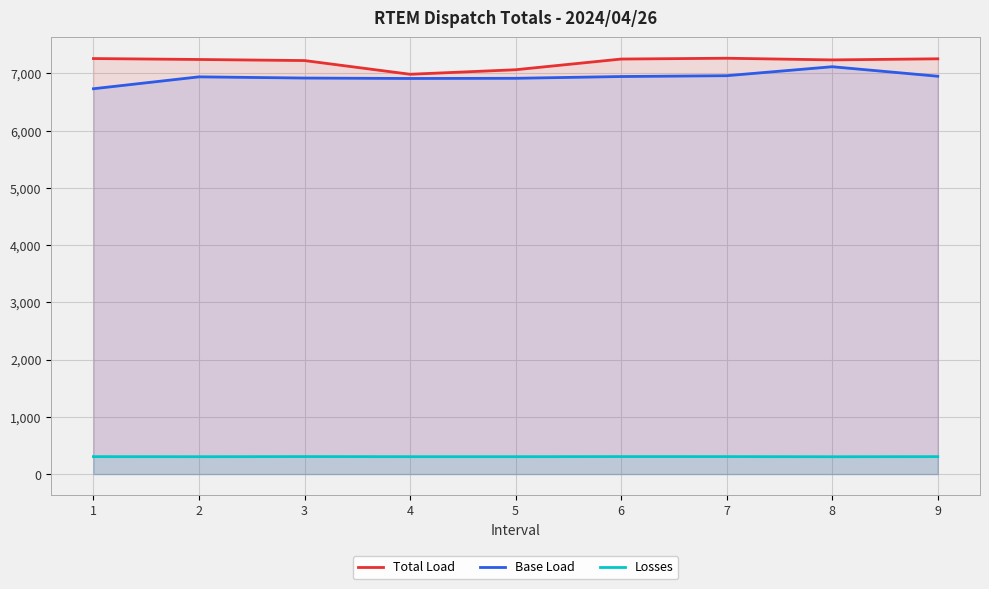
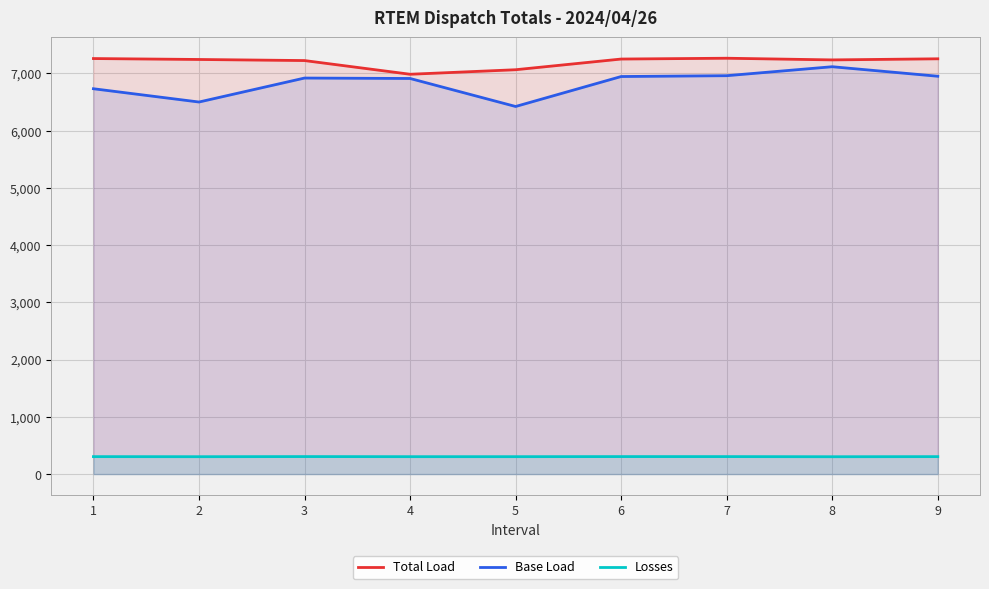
  {
    "Total Load": {
      "1": "7,300",
      "2": "7,200",
      "3": "7,200",
      "4": "7,000",
      "5": "7,100",
      "6": "7,300",
      "7": "7,300",
      "8": "7,200",
      "9": "7,300"
    },
    "Base Load": {
      "1": "6,700",
-     "2": "6,900",
+     "2": "6,500",
      "3": "6,900",
      "4": "6,900",
-     "5": "6,900",
+     "5": "6,400",
      "6": "6,900",
      "7": "7,000",
      "8": "7,100",
      "9": "7,000"
    },
    "Losses": {
      "1": "300",
      "2": "300",
      "3": "300",
      "4": "300",
      "5": "300",
      "6": "300",
      "7": "300",
      "8": "300",
      "9": "300"
    }
  }
